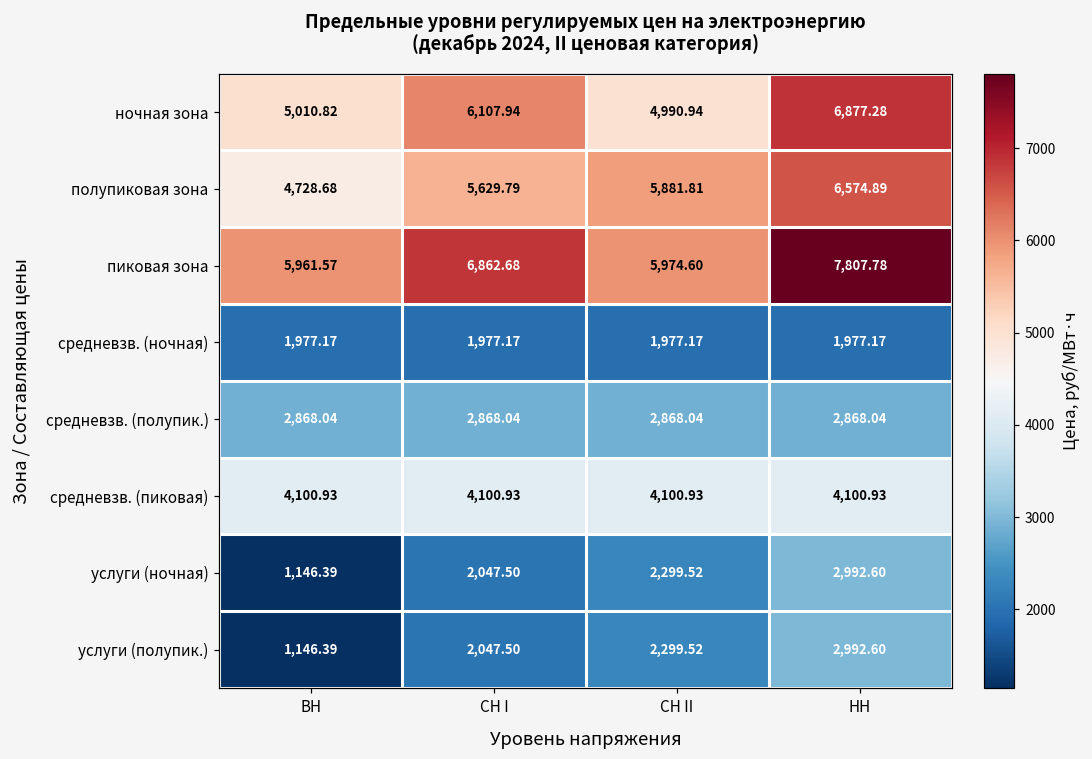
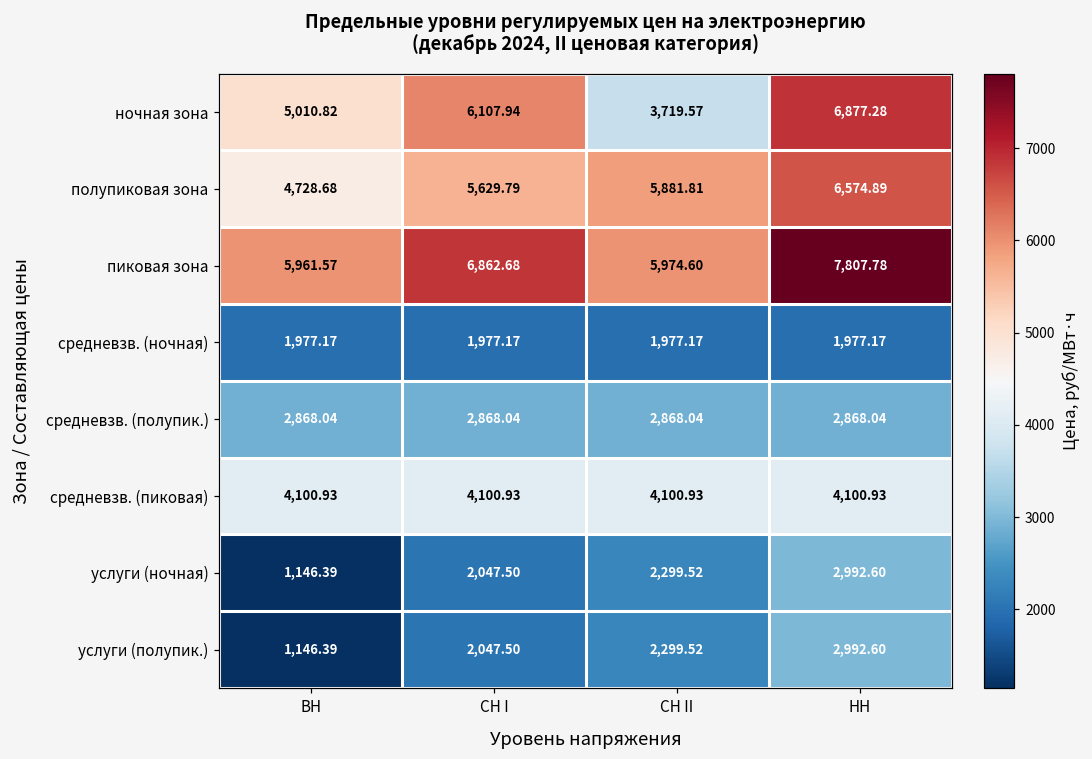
  {
    "ночная зона": {
      "ВН": "5,010.82",
      "СН I": "6,107.94",
-     "СН II": "4,990.94",
+     "СН II": "3,719.57",
      "НН": "6,877.28"
    },
    "полупиковая зона": {
      "ВН": "4,728.68",
      "СН I": "5,629.79",
      "СН II": "5,881.81",
      "НН": "6,574.89"
    },
    "пиковая зона": {
      "ВН": "5,961.57",
      "СН I": "6,862.68",
      "СН II": "5,974.60",
      "НН": "7,807.78"
    },
    "средневзв. (ночная)": {
      "ВН": "1,977.17",
      "СН I": "1,977.17",
      "СН II": "1,977.17",
      "НН": "1,977.17"
    },
    "средневзв. (полупик.)": {
      "ВН": "2,868.04",
      "СН I": "2,868.04",
      "СН II": "2,868.04",
      "НН": "2,868.04"
    },
    "средневзв. (пиковая)": {
      "ВН": "4,100.93",
      "СН I": "4,100.93",
      "СН II": "4,100.93",
      "НН": "4,100.93"
    },
    "услуги (ночная)": {
      "ВН": "1,146.39",
      "СН I": "2,047.50",
      "СН II": "2,299.52",
      "НН": "2,992.60"
    },
    "услуги (полупик.)": {
      "ВН": "1,146.39",
      "СН I": "2,047.50",
      "СН II": "2,299.52",
      "НН": "2,992.60"
    }
  }
